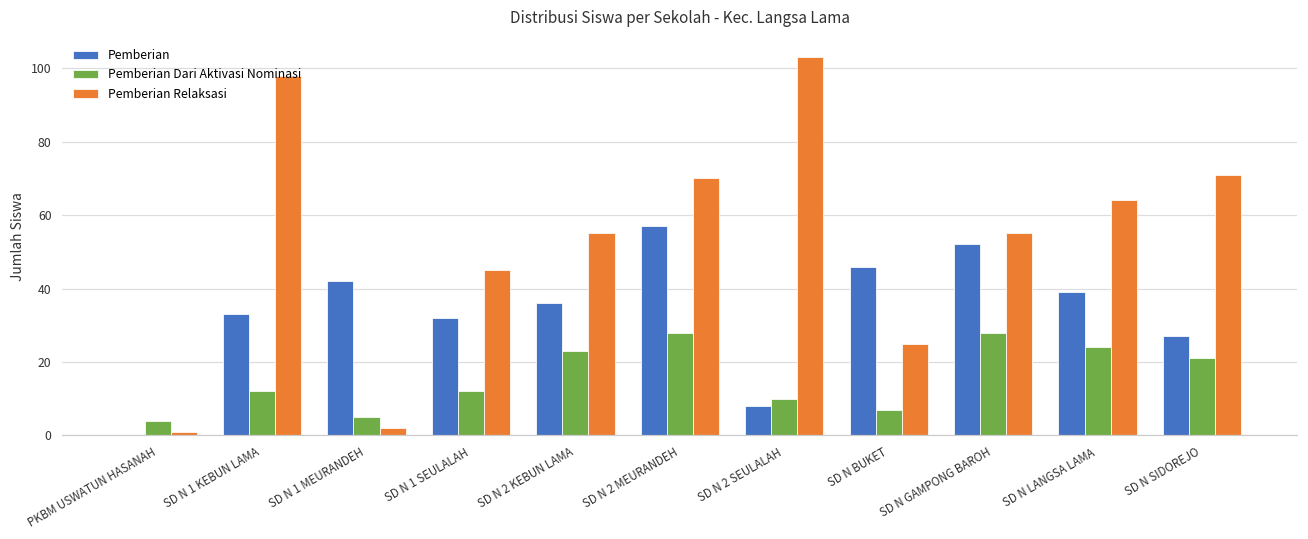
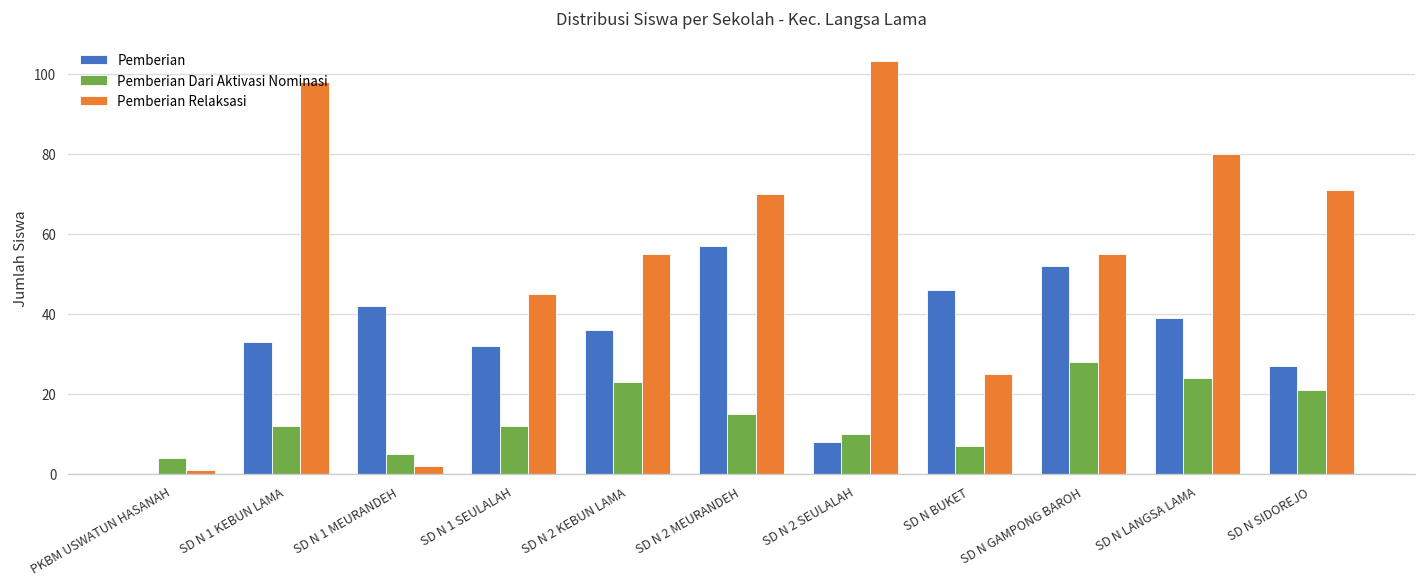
  {
    "Pemberian": {
      "PKBM USWATUN HASANAH": 0,
      "SD N 1 KEBUN LAMA": 33,
      "SD N 1 MEURANDEH": 42,
      "SD N 1 SEULALAH": 32,
      "SD N 2 KEBUN LAMA": 36,
      "SD N 2 MEURANDEH": 57,
      "SD N 2 SEULALAH": 8,
      "SD N BUKET": 46,
      "SD N GAMPONG BAROH": 52,
      "SD N LANGSA LAMA": 39,
      "SD N SIDOREJO": 27
    },
    "Pemberian Dari Aktivasi Nominasi": {
      "PKBM USWATUN HASANAH": 4,
      "SD N 1 KEBUN LAMA": 12,
      "SD N 1 MEURANDEH": 5,
      "SD N 1 SEULALAH": 12,
      "SD N 2 KEBUN LAMA": 23,
-     "SD N 2 MEURANDEH": 28,
+     "SD N 2 MEURANDEH": 15,
      "SD N 2 SEULALAH": 10,
      "SD N BUKET": 7,
      "SD N GAMPONG BAROH": 28,
      "SD N LANGSA LAMA": 24,
      "SD N SIDOREJO": 21
    },
    "Pemberian Relaksasi": {
      "PKBM USWATUN HASANAH": 1,
      "SD N 1 KEBUN LAMA": 98,
      "SD N 1 MEURANDEH": 2,
      "SD N 1 SEULALAH": 45,
      "SD N 2 KEBUN LAMA": 55,
      "SD N 2 MEURANDEH": 70,
      "SD N 2 SEULALAH": 103,
      "SD N BUKET": 25,
      "SD N GAMPONG BAROH": 55,
-     "SD N LANGSA LAMA": 64,
+     "SD N LANGSA LAMA": 80,
      "SD N SIDOREJO": 71
    }
  }
